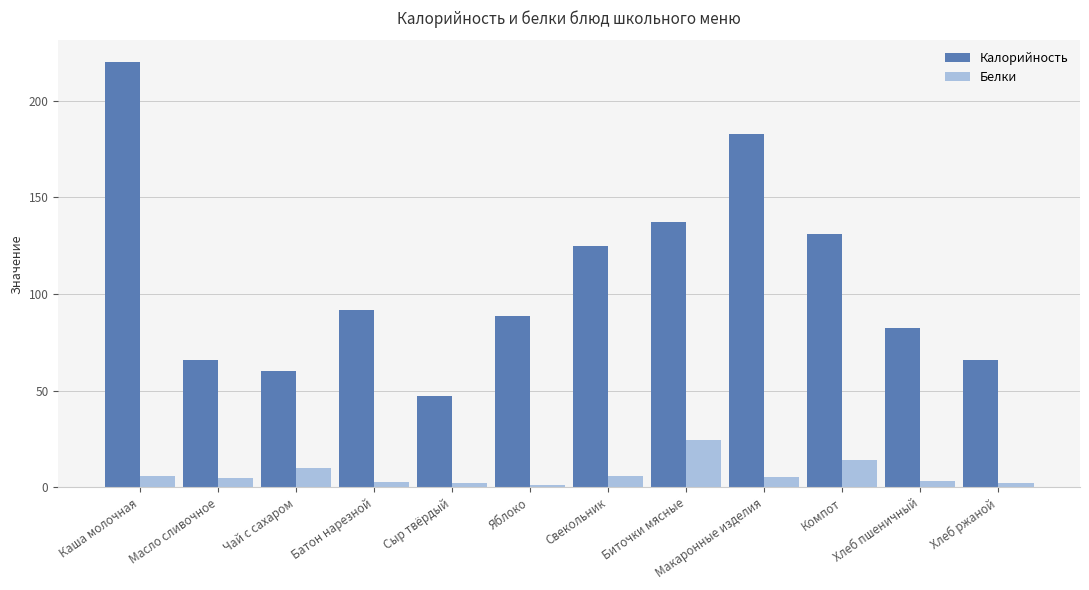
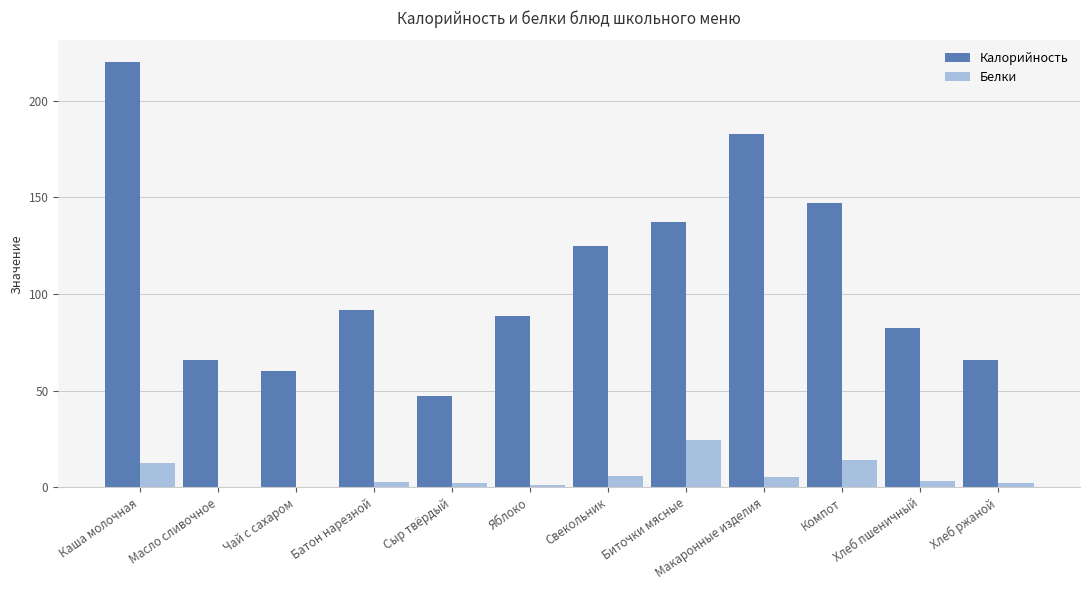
  {
    "Калорийность": {
      "Каша молочная": 220,
      "Масло сливочное": 66,
      "Чай с сахаром": 60,
      "Батон нарезной": 92,
      "Сыр твёрдый": 47,
      "Яблоко": 89,
      "Свекольник": 125,
      "Биточки мясные": 137,
      "Макаронные изделия": 183,
-     "Компот": 131,
+     "Компот": 147,
      "Хлеб пшеничный": 82,
      "Хлеб ржаной": 66
    },
    "Белки": {
-     "Каша молочная": 6,
-     "Масло сливочное": 5,
-     "Чай с сахаром": 10,
+     "Каша молочная": 12,
+     "Масло сливочное": 0,
+     "Чай с сахаром": 0,
      "Батон нарезной": 3,
      "Сыр твёрдый": 2,
      "Яблоко": 1,
      "Свекольник": 6,
      "Биточки мясные": 24,
      "Макаронные изделия": 6,
      "Компот": 14,
      "Хлеб пшеничный": 3,
      "Хлеб ржаной": 2
    }
  }
